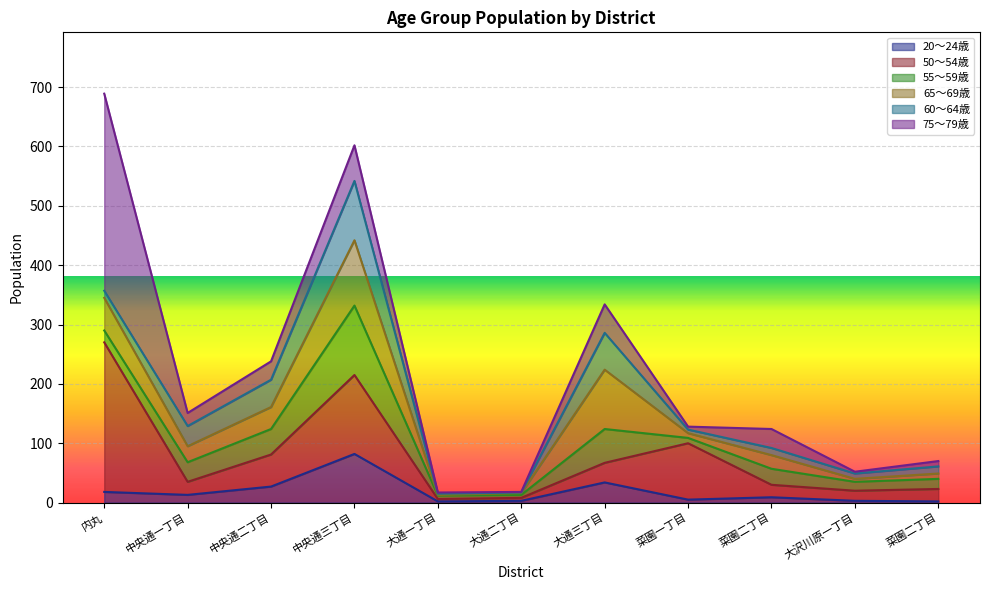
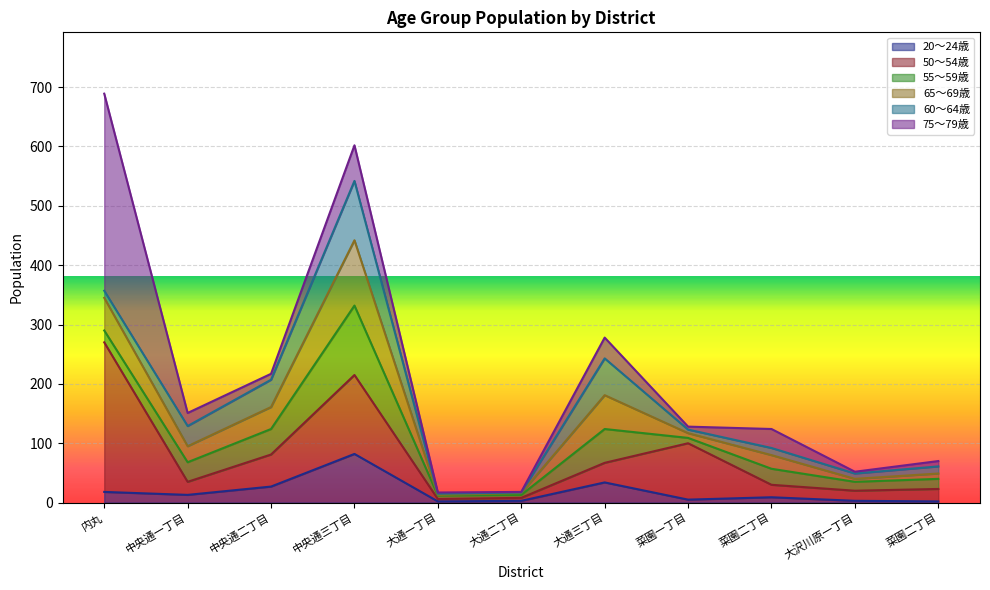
  {
    "50～54歳": {
      "内丸": 250,
      "中央通一丁目": 20,
      "中央通二丁目": 50,
      "中央通三丁目": 130,
      "大通二丁目": 10,
      "大通三丁目": 30,
      "菜園一丁目": 100,
      "大沢川原一丁目": 20
    },
    "55～59歳": {
      "内丸": 20,
      "中央通一丁目": 30,
      "中央通二丁目": 40,
      "中央通三丁目": 120,
      "大通三丁目": 60,
      "菜園一丁目": 10,
      "大沢川原一丁目": 20
    },
    "65～69歳": {
      "内丸": 60,
      "中央通一丁目": 30,
      "中央通二丁目": 40,
      "中央通三丁目": 110,
-     "大通三丁目": 100,
+     "大通三丁目": 60,
      "菜園一丁目": 10,
      "大沢川原一丁目": 10
    },
    "75～79歳": {
      "内丸": 330,
      "中央通一丁目": 20,
-     "中央通二丁目": 30,
+     "中央通二丁目": 10,
      "中央通三丁目": 60,
-     "大通三丁目": 50,
+     "大通三丁目": 40,
      "菜園一丁目": 10
    }
  }
